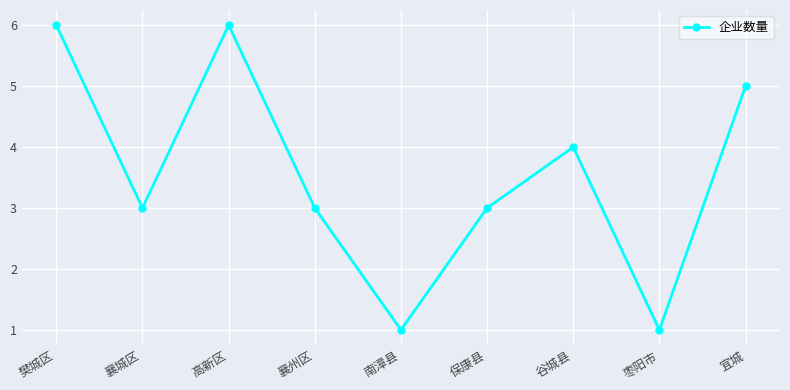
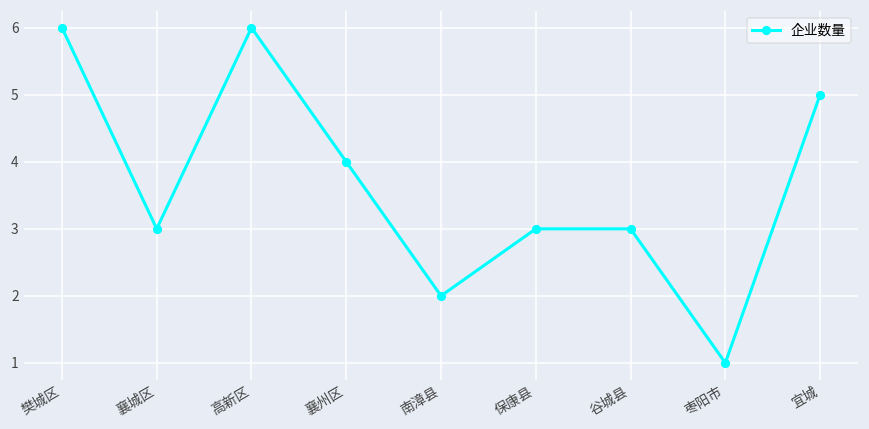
  {
    "樊城区": 6,
    "襄城区": 3,
    "高新区": 6,
-   "襄州区": 3,
-   "南漳县": 1,
+   "襄州区": 4,
+   "南漳县": 2,
    "保康县": 3,
-   "谷城县": 4,
+   "谷城县": 3,
    "枣阳市": 1,
    "宜城": 5
  }
